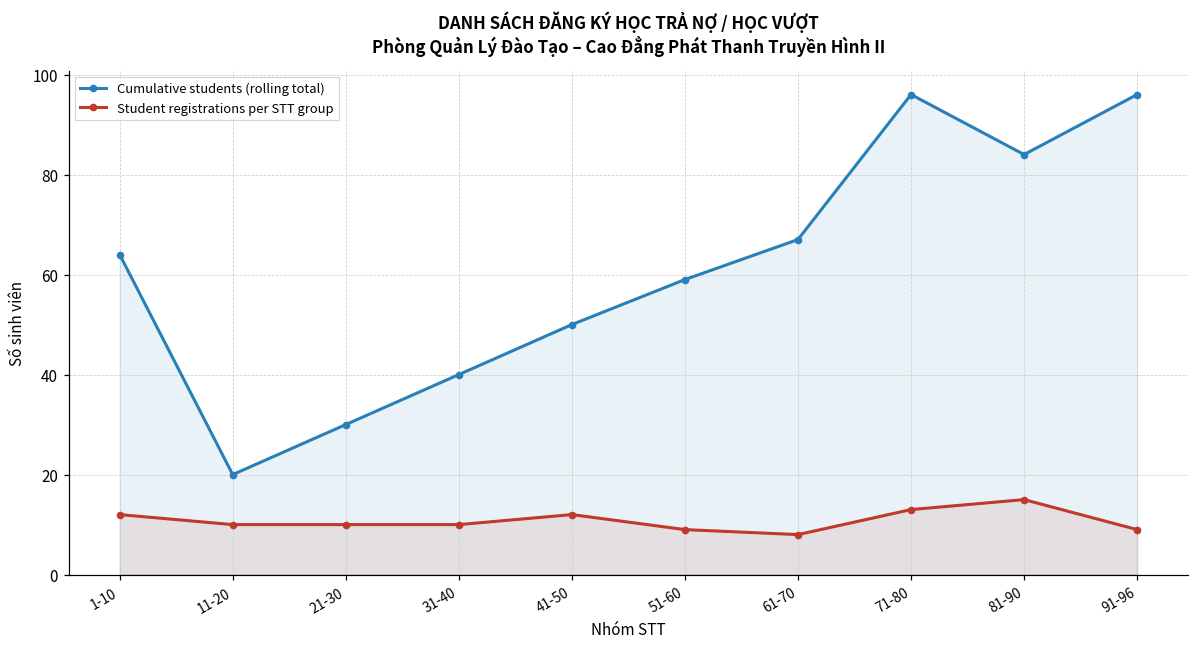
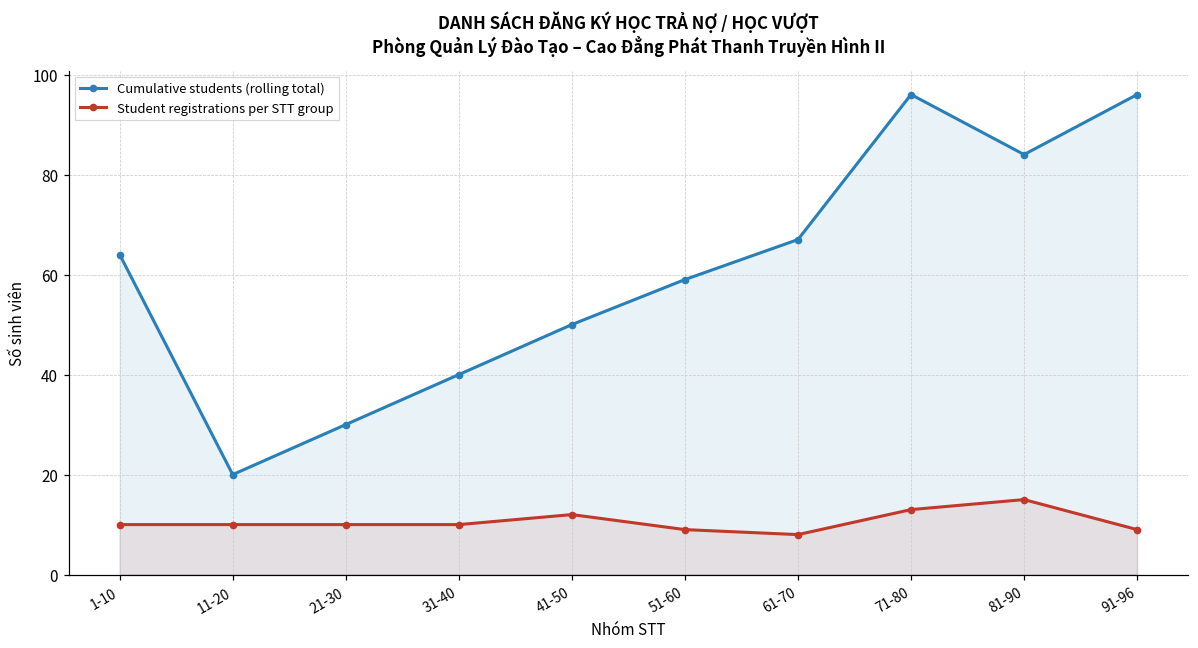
  {
    "Cumulative students (rolling total)": {
      "1-10": 64,
      "11-20": 20,
      "21-30": 30,
      "31-40": 40,
      "41-50": 50,
      "51-60": 59,
      "61-70": 67,
      "71-80": 96,
      "81-90": 84,
      "91-96": 96
    },
    "Student registrations per STT group": {
-     "1-10": 12,
+     "1-10": 10,
      "11-20": 10,
      "21-30": 10,
      "31-40": 10,
      "41-50": 12,
      "51-60": 9,
      "61-70": 8,
      "71-80": 13,
      "81-90": 15,
      "91-96": 9
    }
  }
